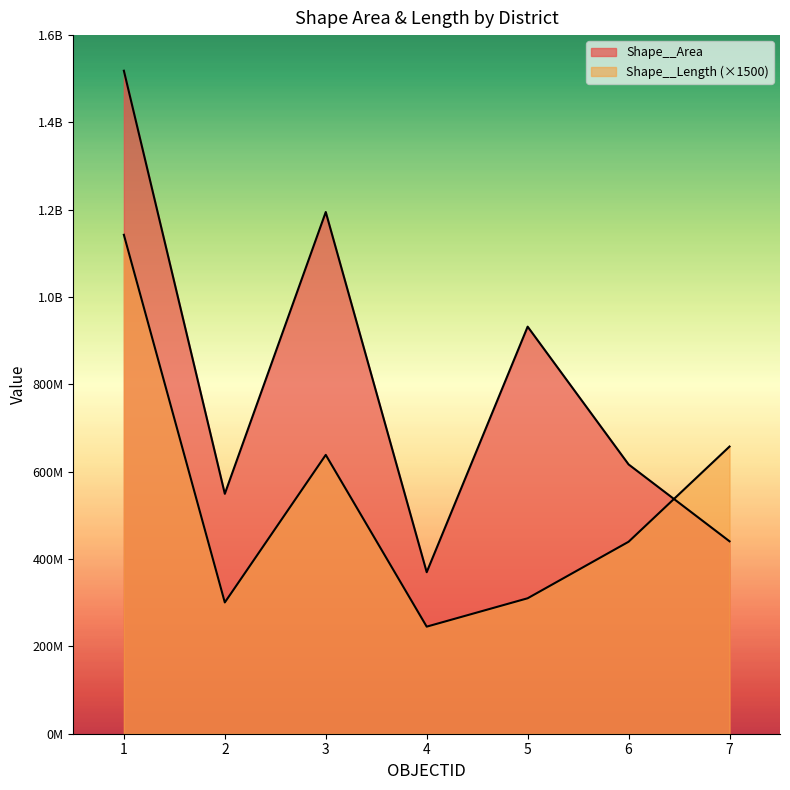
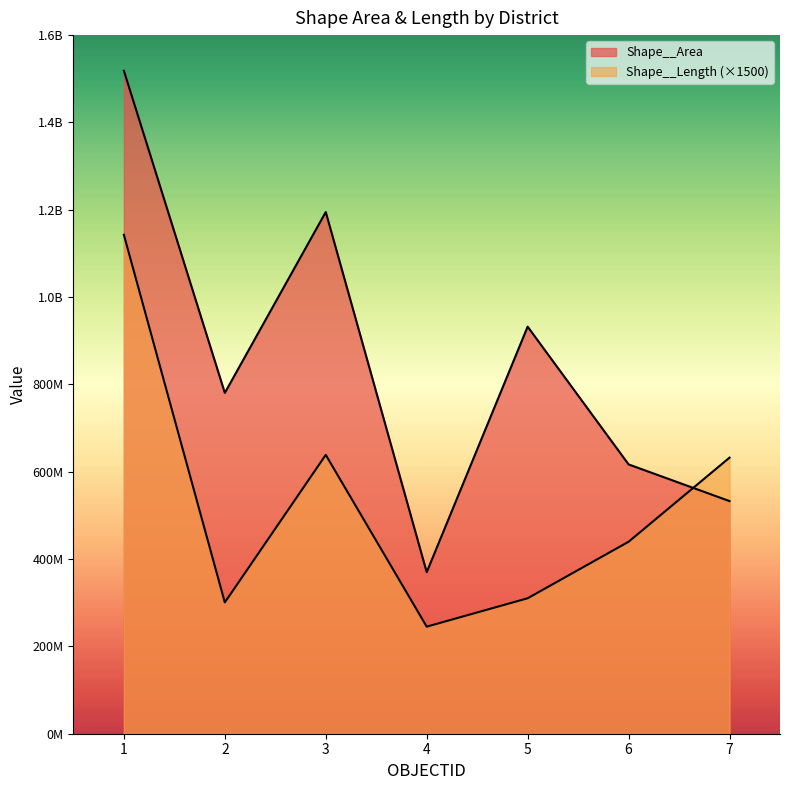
  {
    "Shape__Area": {
      "1": 1520000000,
-     "2": 550000000,
+     "2": 780000000,
      "3": 1190000000,
      "4": 370000000,
      "5": 930000000,
      "6": 620000000,
-     "7": 440000000
+     "7": 530000000
    },
    "Shape__Length (×1500)": {
      "1": 1140000000,
      "2": 300000000,
      "3": 640000000,
      "4": 250000000,
      "5": 310000000,
      "6": 440000000,
-     "7": 660000000
+     "7": 630000000
    }
  }
